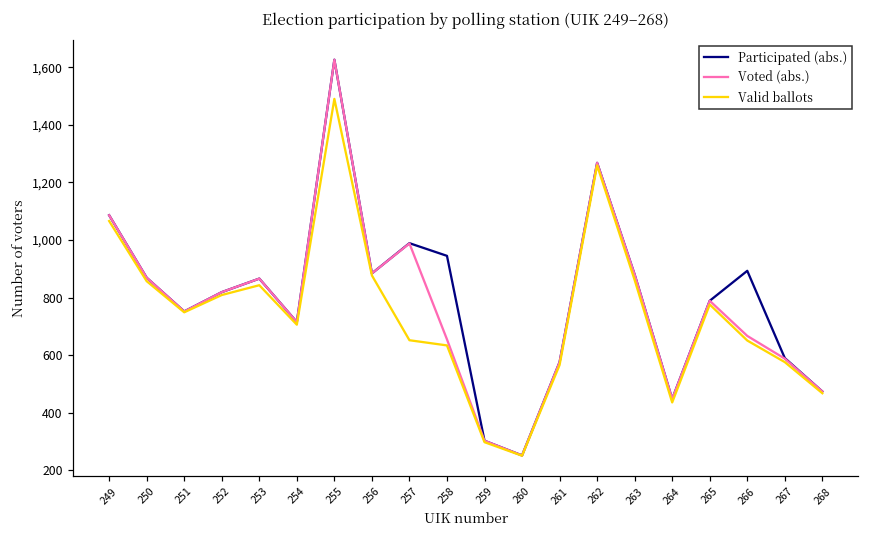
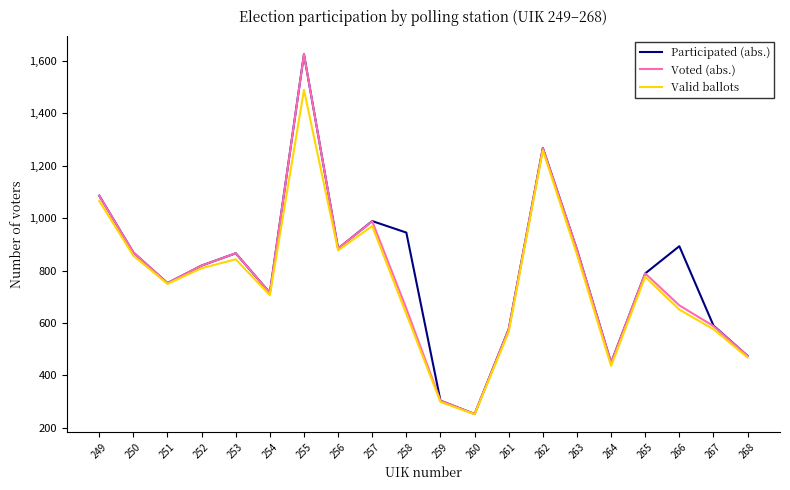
  {
    "Participated (abs.)": {
      "258": "950",
      "266": "890"
    },
    "Voted (abs.)": {
      "258": "660",
      "266": "670"
    },
    "Valid ballots": {
      "249": "1,070",
      "250": "860",
      "252": "810",
      "253": "840",
      "255": "1,490",
-     "257": "650",
+     "257": "970",
      "258": "630",
      "261": "570",
      "263": "860",
      "264": "440",
      "265": "780",
      "266": "650",
      "267": "580"
    }
  }
